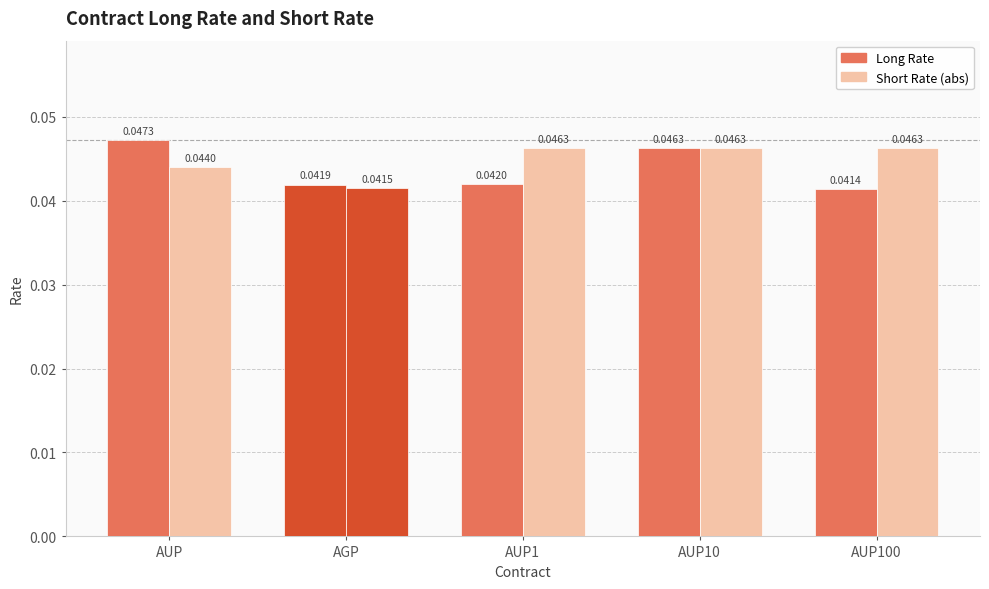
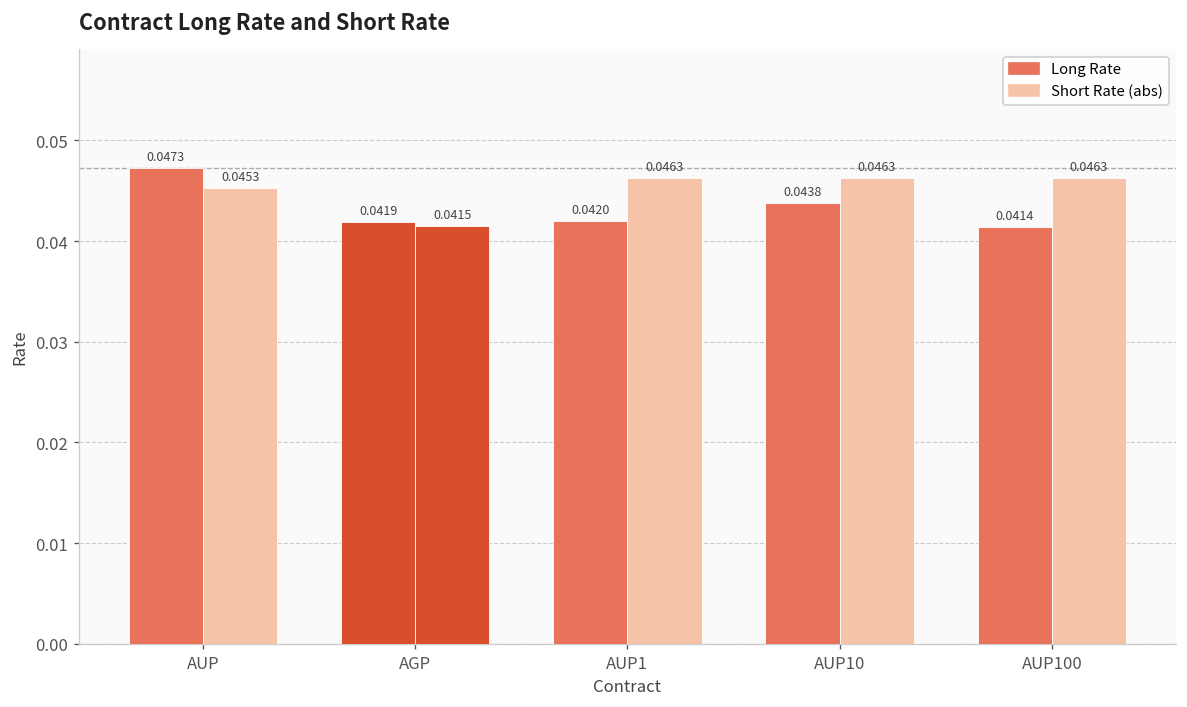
  {
    "Long Rate": {
      "AUP": 0.0473,
      "AGP": 0.0419,
      "AUP1": 0.0420,
-     "AUP10": 0.0463,
+     "AUP10": 0.0438,
      "AUP100": 0.0414
    },
    "Short Rate (abs)": {
-     "AUP": 0.0440,
+     "AUP": 0.0453,
      "AGP": 0.0415,
      "AUP1": 0.0463,
      "AUP10": 0.0463,
      "AUP100": 0.0463
    }
  }
